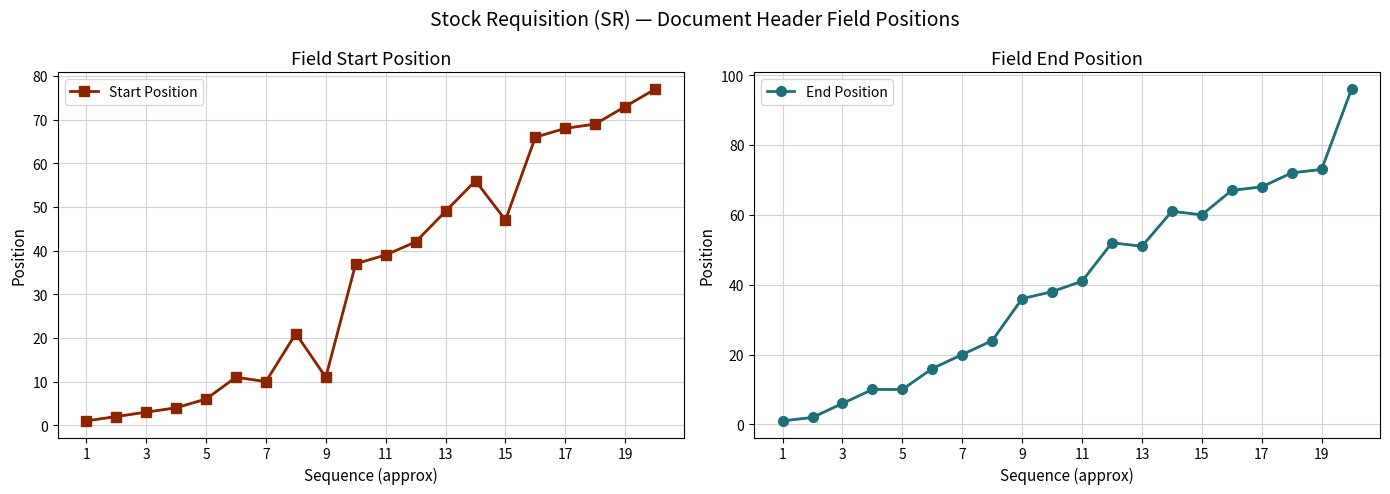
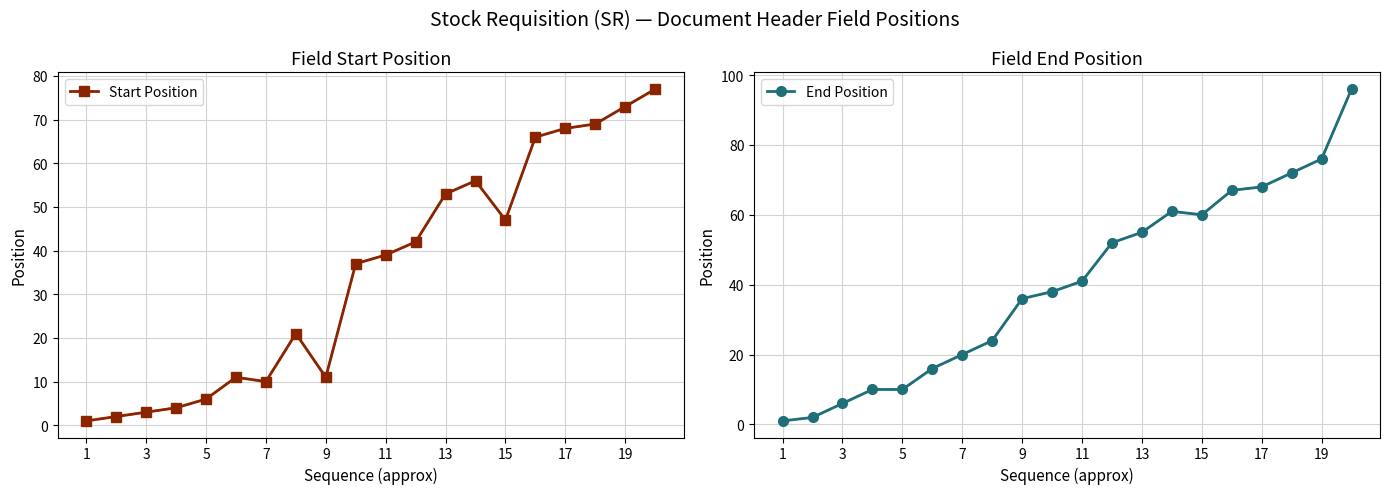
  {
    "Field Start Position": {
      "1": 1,
      "3": 3,
      "5": 6,
      "7": 10,
      "9": 11,
      "11": 39,
-     "13": 49,
+     "13": 53,
      "15": 47,
      "17": 68,
      "19": 73
    },
    "Field End Position": {
      "1": 1,
      "3": 6,
      "5": 10,
      "7": 20,
      "9": 36,
      "11": 41,
-     "13": 51,
+     "13": 55,
      "15": 60,
      "17": 68,
-     "19": 73
+     "19": 76
    }
  }
